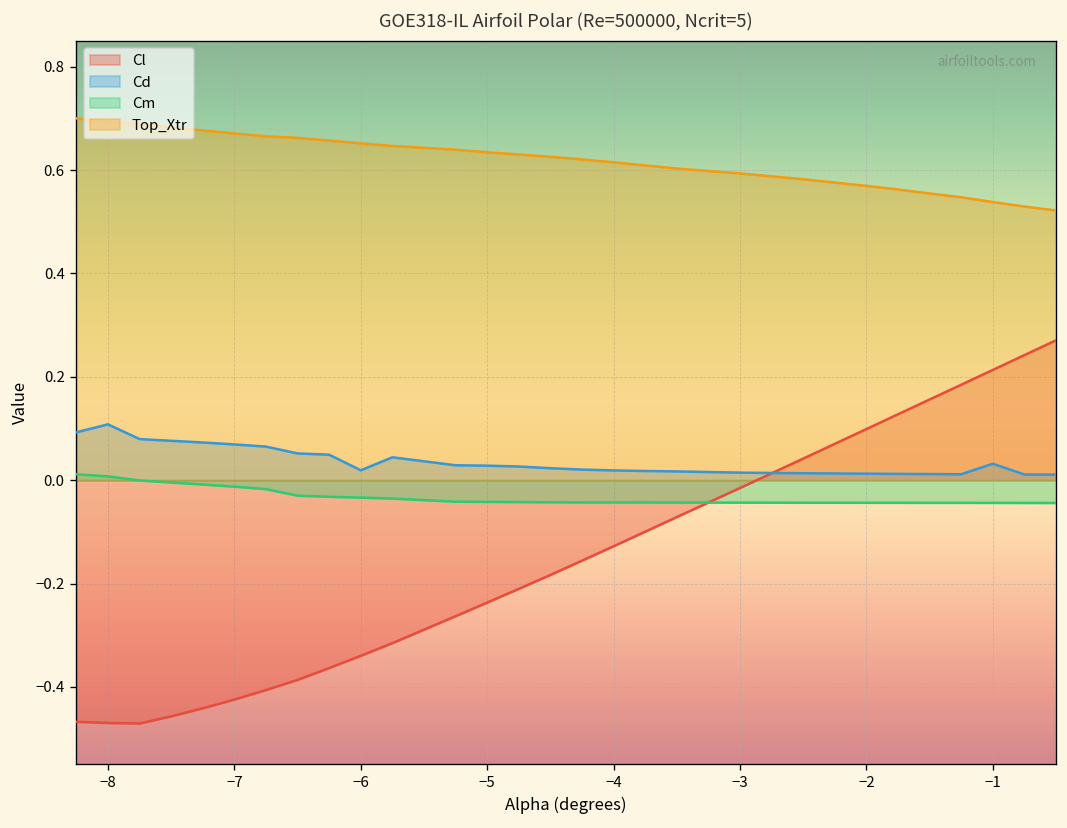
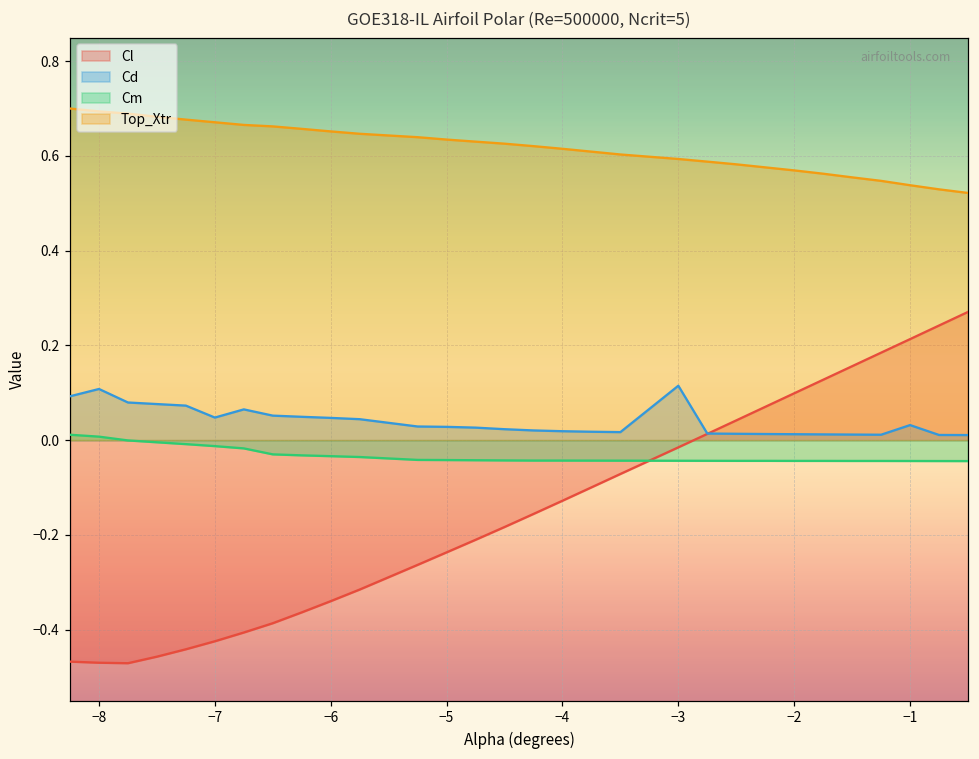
  {
    "Cd": {
      "−8": 0.11,
-     "−7": 0.07,
-     "−6": 0.02,
+     "−7": 0.05,
+     "−6": 0.05,
      "−5": 0.03,
      "−4": 0.02,
-     "−3": 0.01,
+     "−3": 0.11,
      "−2": 0.01,
      "−1": 0.03
    }
  }
